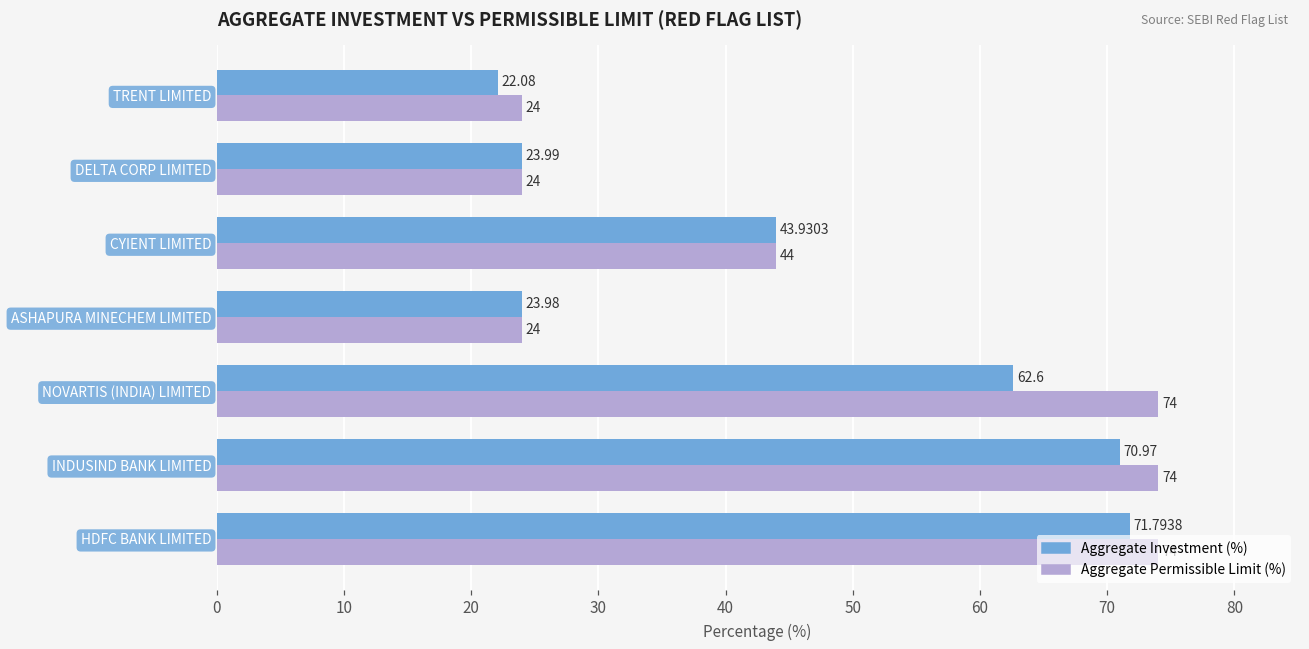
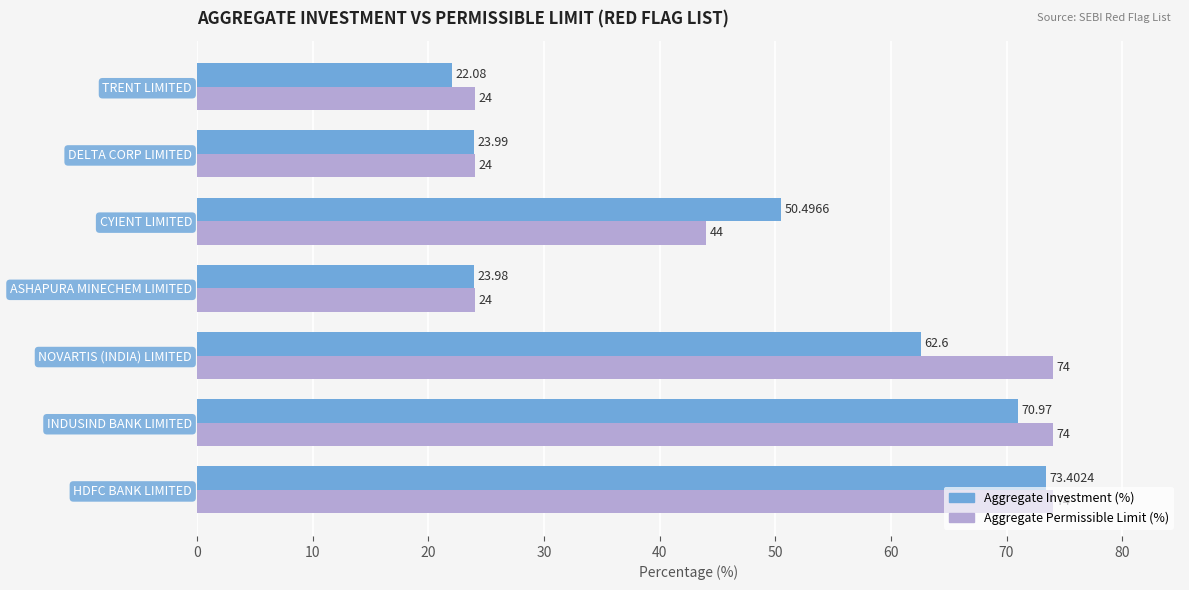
  {
    "Aggregate Investment (%)": {
      "TRENT LIMITED": 22.08,
      "DELTA CORP LIMITED": 23.99,
-     "CYIENT LIMITED": 43.9303,
+     "CYIENT LIMITED": 50.4966,
      "ASHAPURA MINECHEM LIMITED": 23.98,
      "NOVARTIS (INDIA) LIMITED": 62.6,
      "INDUSIND BANK LIMITED": 70.97,
-     "HDFC BANK LIMITED": 71.7938
+     "HDFC BANK LIMITED": 73.4024
    },
    "Aggregate Permissible Limit (%)": {
      "TRENT LIMITED": 24,
      "DELTA CORP LIMITED": 24,
      "CYIENT LIMITED": 44,
      "ASHAPURA MINECHEM LIMITED": 24,
      "NOVARTIS (INDIA) LIMITED": 74,
      "INDUSIND BANK LIMITED": 74
    }
  }
